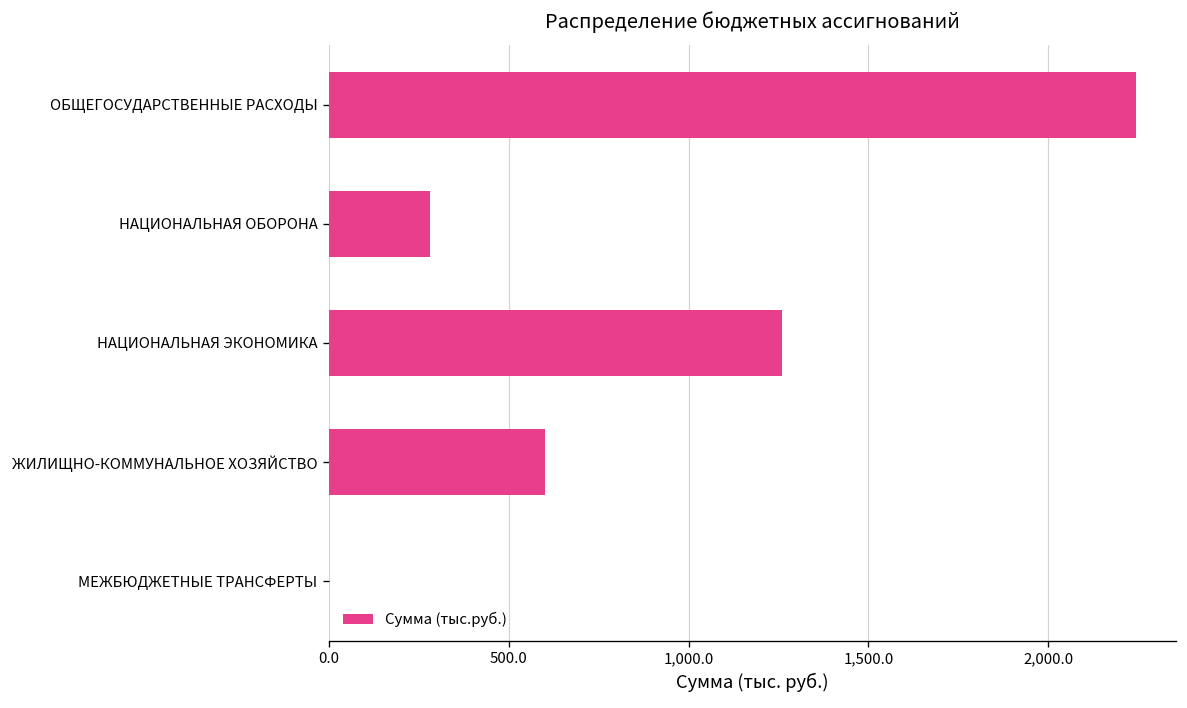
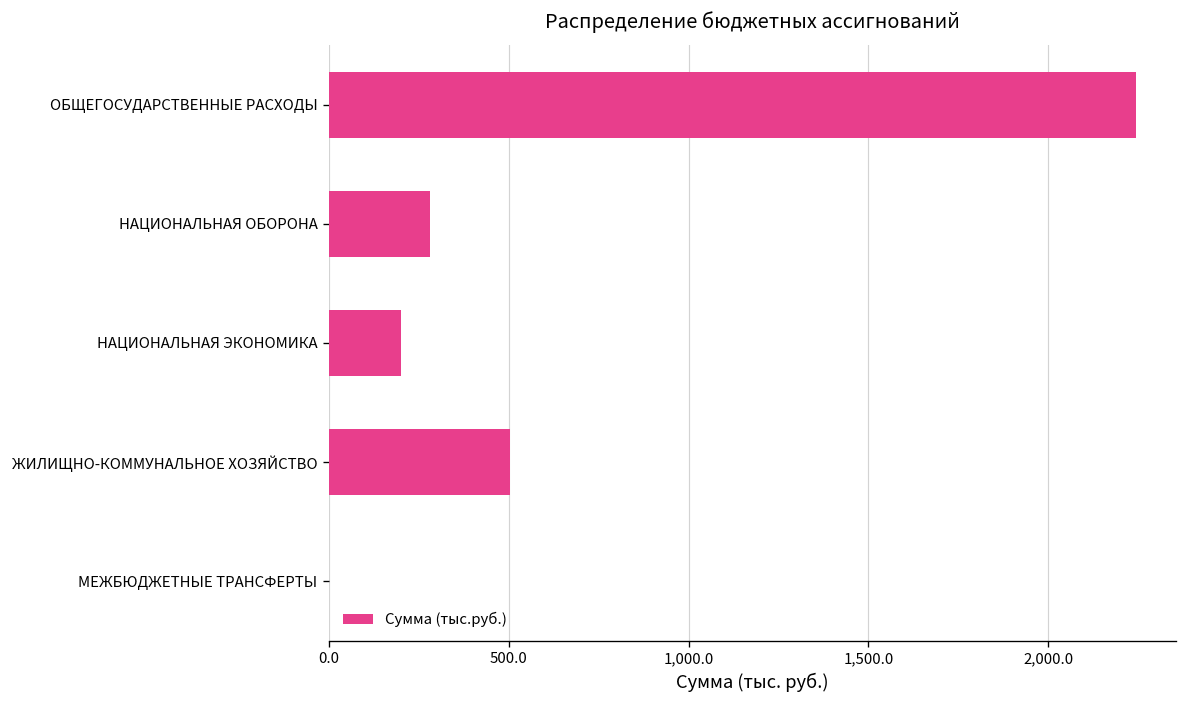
  {
    "ОБЩЕГОСУДАРСТВЕННЫЕ РАСХОДЫ": "2,240",
    "НАЦИОНАЛЬНАЯ ОБОРОНА": "280",
-   "НАЦИОНАЛЬНАЯ ЭКОНОМИКА": "1,260",
-   "ЖИЛИЩНО-КОММУНАЛЬНОЕ ХОЗЯЙСТВО": "600"
+   "НАЦИОНАЛЬНАЯ ЭКОНОМИКА": "200",
+   "ЖИЛИЩНО-КОММУНАЛЬНОЕ ХОЗЯЙСТВО": "500"
  }
